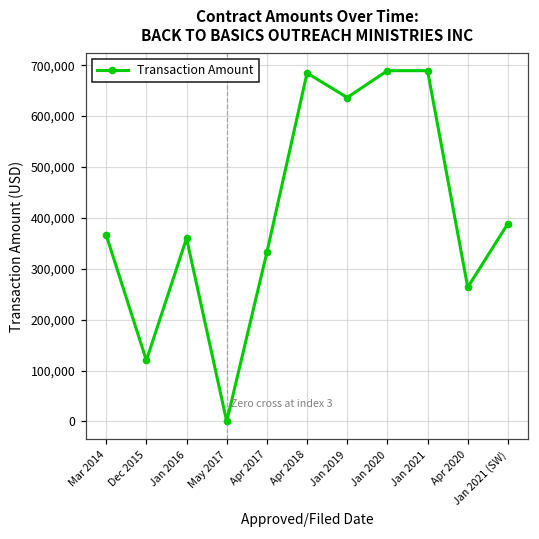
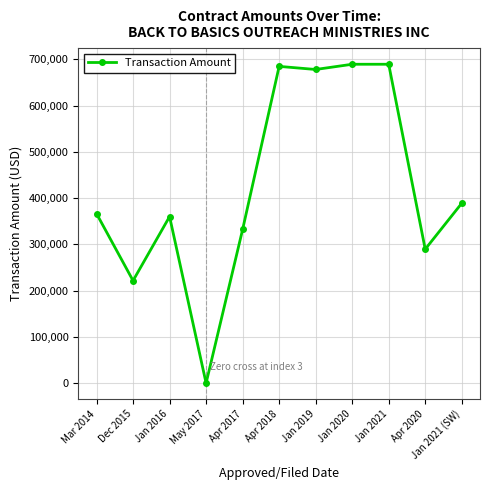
  {
    "Mar 2014": "370,000",
-   "Dec 2015": "120,000",
+   "Dec 2015": "220,000",
    "Jan 2016": "360,000",
    "Apr 2017": "330,000",
    "Apr 2018": "680,000",
-   "Jan 2019": "640,000",
+   "Jan 2019": "680,000",
    "Jan 2020": "690,000",
    "Jan 2021": "690,000",
-   "Apr 2020": "260,000",
+   "Apr 2020": "290,000",
    "Jan 2021 (SW)": "390,000"
  }
